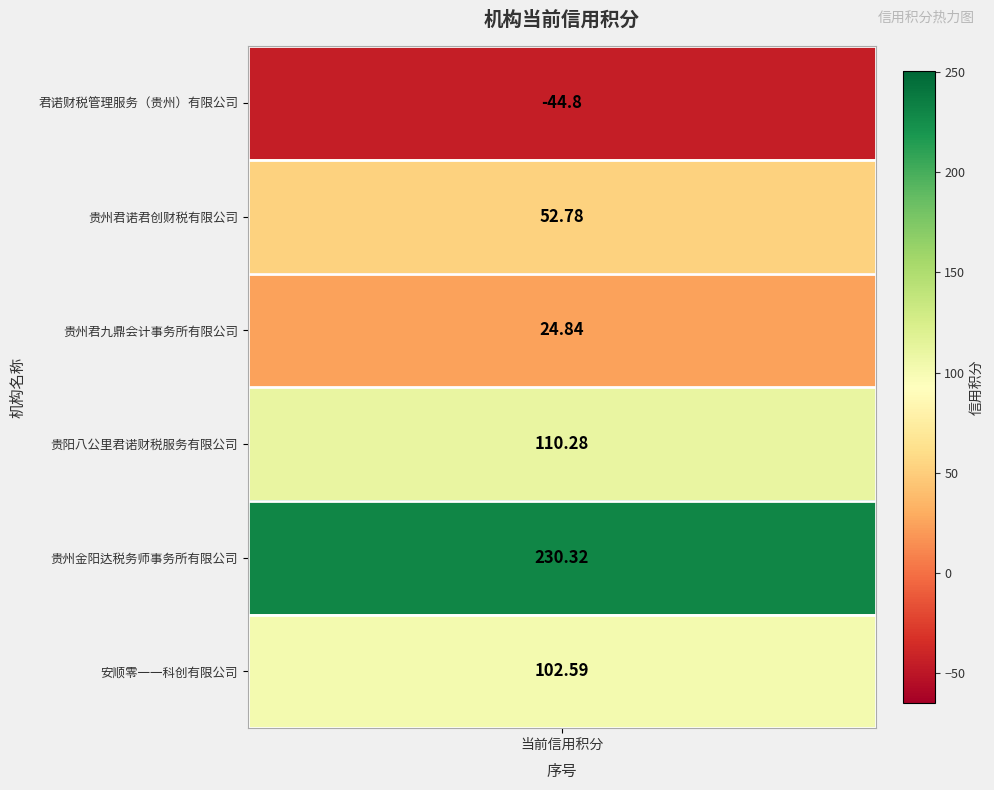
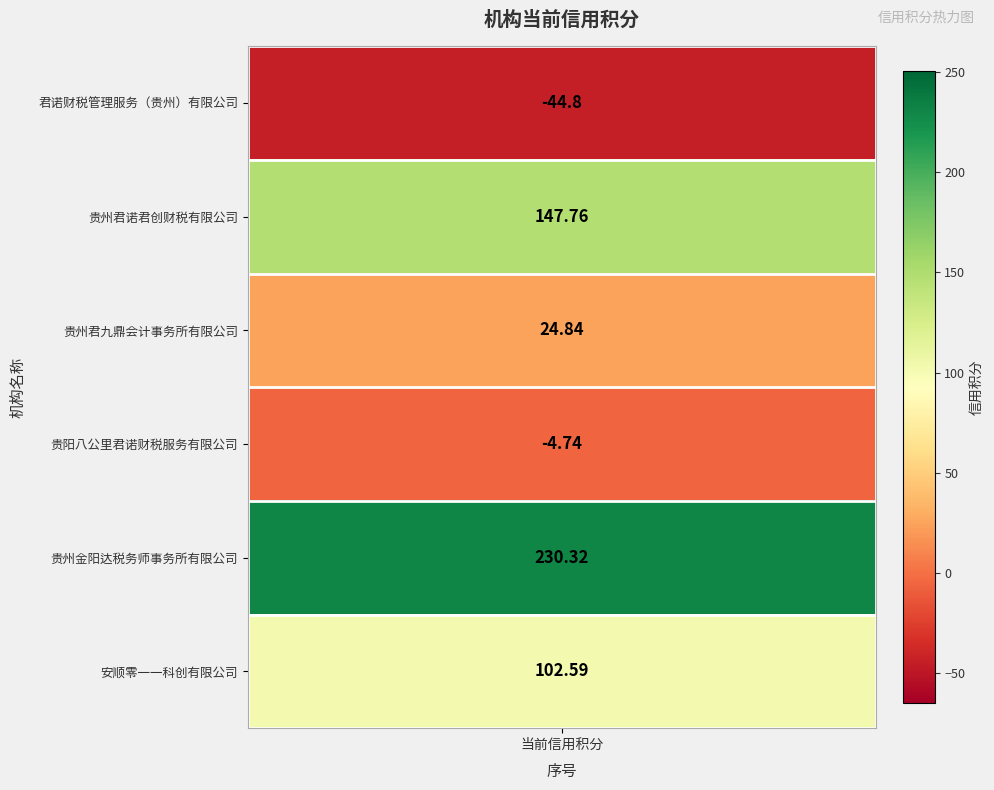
  {
    "君诺财税管理服务（贵州）有限公司": {
      "当前信用积分": -44.8
    },
    "贵州君诺君创财税有限公司": {
-     "当前信用积分": 52.78
+     "当前信用积分": 147.76
    },
    "贵州君九鼎会计事务所有限公司": {
      "当前信用积分": 24.84
    },
    "贵阳八公里君诺财税服务有限公司": {
-     "当前信用积分": 110.28
+     "当前信用积分": -4.74
    },
    "贵州金阳达税务师事务所有限公司": {
      "当前信用积分": 230.32
    },
    "安顺零一一科创有限公司": {
      "当前信用积分": 102.59
    }
  }
